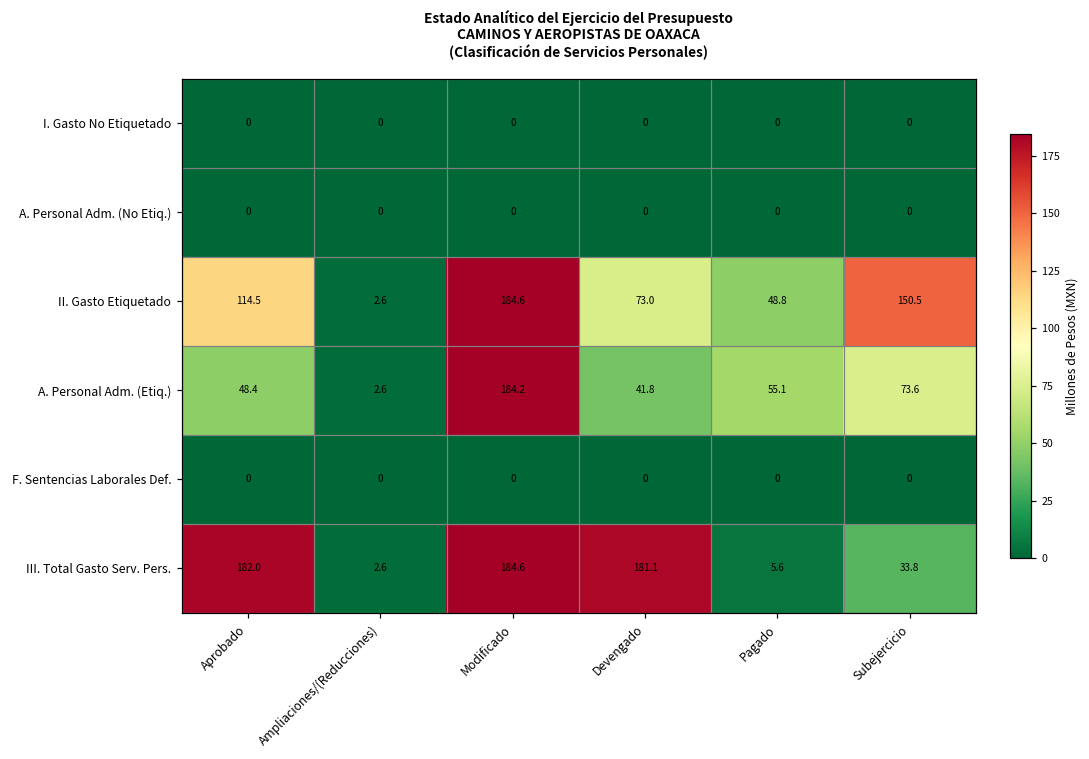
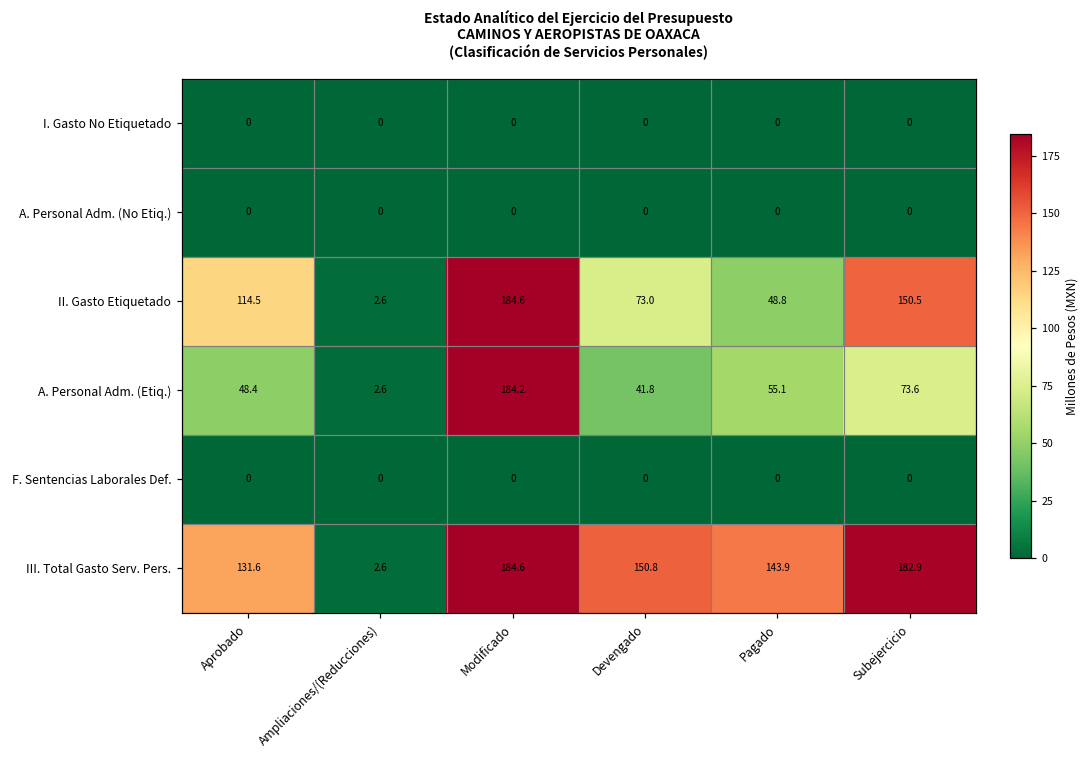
  {
    "I. Gasto No Etiquetado": {
      "Aprobado": 0,
      "Ampliaciones/(Reducciones)": 0,
      "Modificado": 0,
      "Devengado": 0,
      "Pagado": 0,
      "Subejercicio": 0
    },
    "A. Personal Adm. (No Etiq.)": {
      "Aprobado": 0,
      "Ampliaciones/(Reducciones)": 0,
      "Modificado": 0,
      "Devengado": 0,
      "Pagado": 0,
      "Subejercicio": 0
    },
    "II. Gasto Etiquetado": {
      "Aprobado": 114.5,
      "Ampliaciones/(Reducciones)": 2.6,
      "Modificado": 184.6,
      "Devengado": 73.0,
      "Pagado": 48.8,
      "Subejercicio": 150.5
    },
    "A. Personal Adm. (Etiq.)": {
      "Aprobado": 48.4,
      "Ampliaciones/(Reducciones)": 2.6,
      "Modificado": 184.2,
      "Devengado": 41.8,
      "Pagado": 55.1,
      "Subejercicio": 73.6
    },
    "F. Sentencias Laborales Def.": {
      "Aprobado": 0,
      "Ampliaciones/(Reducciones)": 0,
      "Modificado": 0,
      "Devengado": 0,
      "Pagado": 0,
      "Subejercicio": 0
    },
    "III. Total Gasto Serv. Pers.": {
-     "Aprobado": 182.0,
+     "Aprobado": 131.6,
      "Ampliaciones/(Reducciones)": 2.6,
      "Modificado": 184.6,
-     "Devengado": 181.1,
-     "Pagado": 5.6,
-     "Subejercicio": 33.8
+     "Devengado": 150.8,
+     "Pagado": 143.9,
+     "Subejercicio": 182.9
    }
  }
